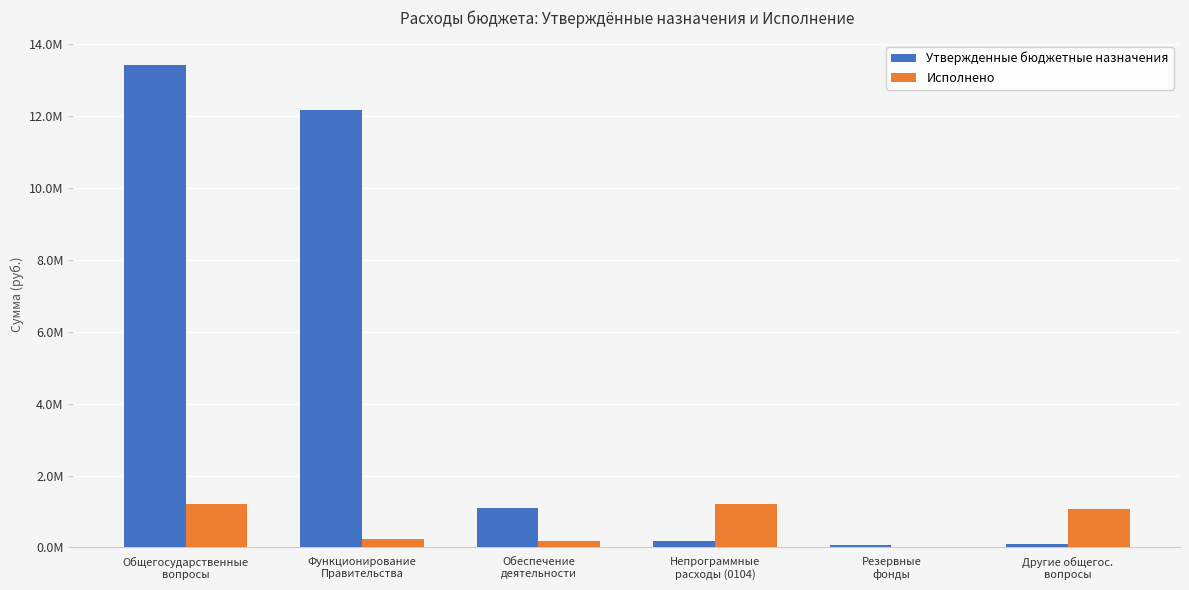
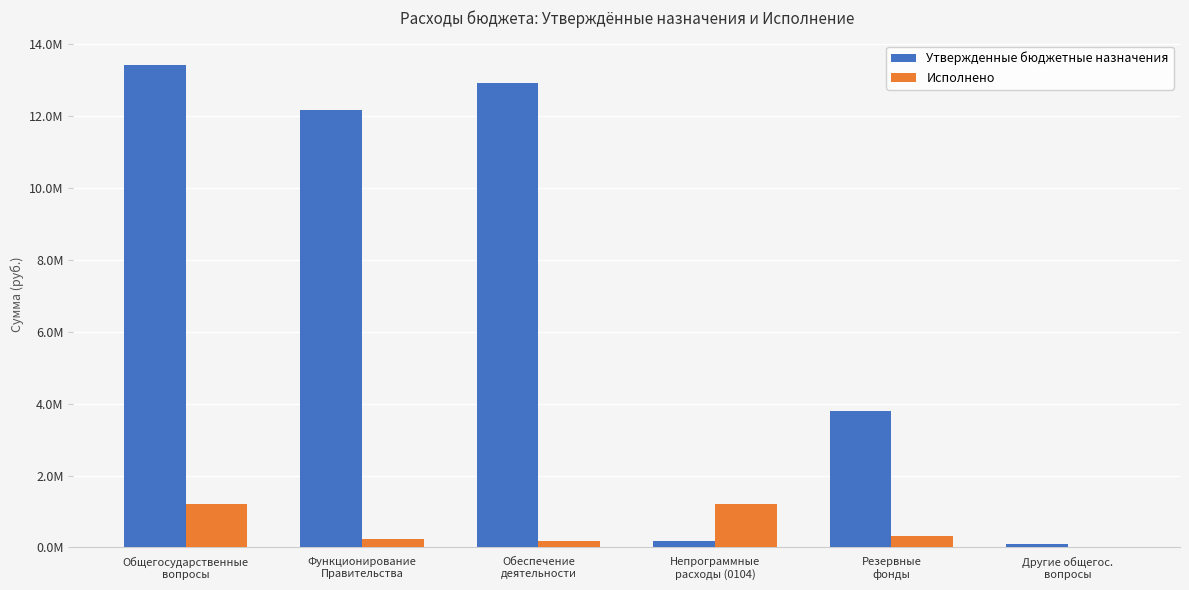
  {
    "Утвержденные бюджетные назначения": {
      "Общегосударственные вопросы": 13400000,
      "Функционирование Правительства": 12200000,
-     "Обеспечение деятельности": 1100000,
+     "Обеспечение деятельности": 12900000,
      "Непрограммные расходы (0104)": 200000,
-     "Резервные фонды": 100000,
+     "Резервные фонды": 3800000,
      "Другие общегос. вопросы": 100000
    },
    "Исполнено": {
      "Общегосударственные вопросы": 1200000,
      "Функционирование Правительства": 200000,
      "Обеспечение деятельности": 200000,
      "Непрограммные расходы (0104)": 1200000,
-     "Резервные фонды": 0,
-     "Другие общегос. вопросы": 1100000
+     "Резервные фонды": 300000,
+     "Другие общегос. вопросы": 0
    }
  }
